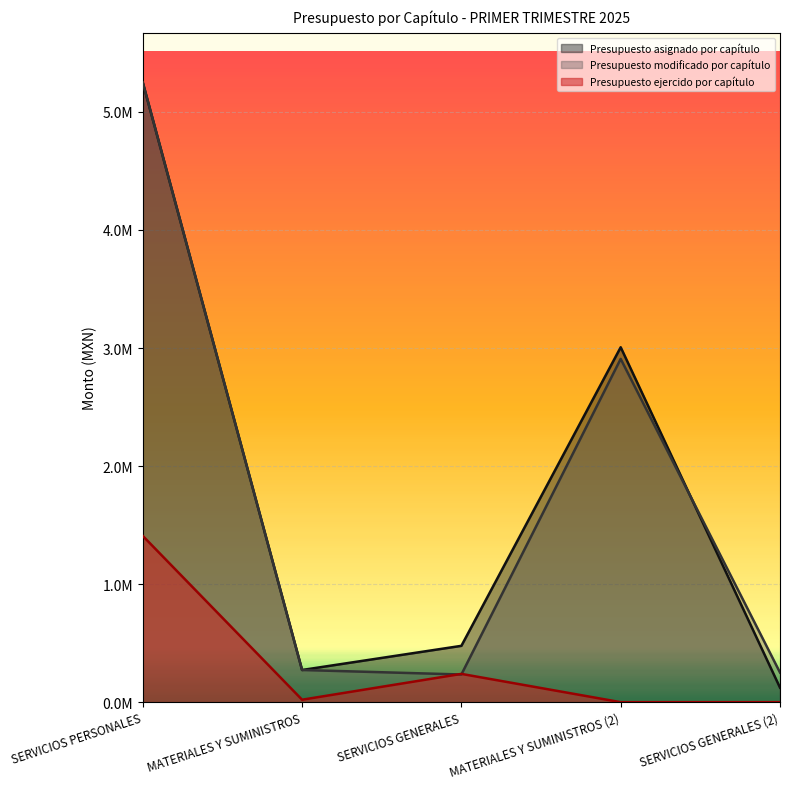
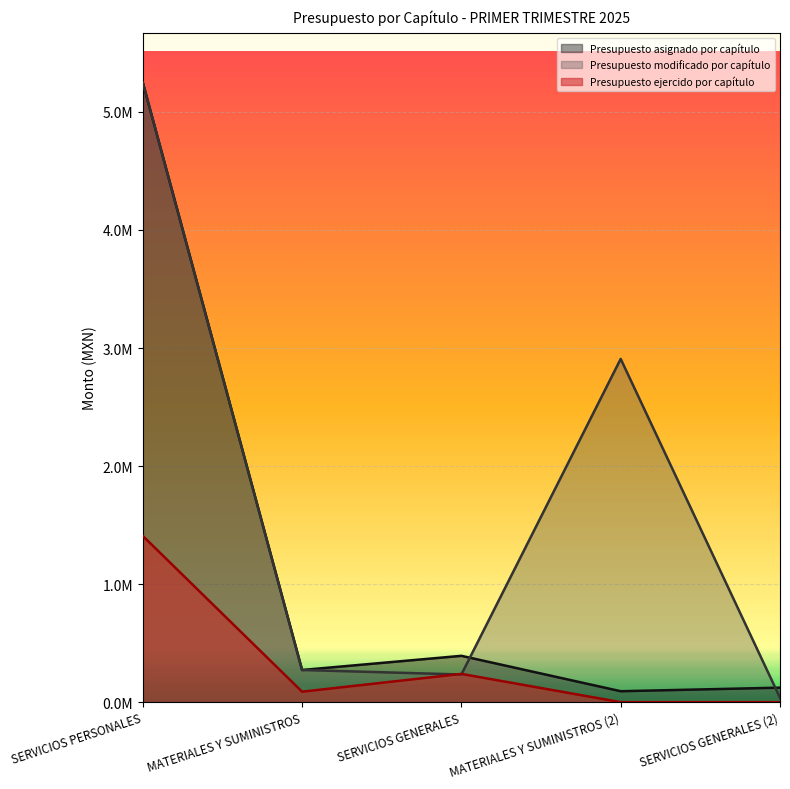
  {
    "Presupuesto asignado por capítulo": {
-     "SERVICIOS GENERALES": 480000,
-     "MATERIALES Y SUMINISTROS (2)": 3010000,
+     "SERVICIOS GENERALES": 390000,
+     "MATERIALES Y SUMINISTROS (2)": 90000,
      "SERVICIOS GENERALES (2)": 120000
    },
    "Presupuesto modificado por capítulo": {
      "MATERIALES Y SUMINISTROS (2)": 2910000,
-     "SERVICIOS GENERALES (2)": 250000
+     "SERVICIOS GENERALES (2)": 40000
    },
    "Presupuesto ejercido por capítulo": {
      "SERVICIOS PERSONALES": 1410000,
-     "MATERIALES Y SUMINISTROS": 20000,
+     "MATERIALES Y SUMINISTROS": 90000,
      "MATERIALES Y SUMINISTROS (2)": 0,
      "SERVICIOS GENERALES (2)": 0
    }
  }
